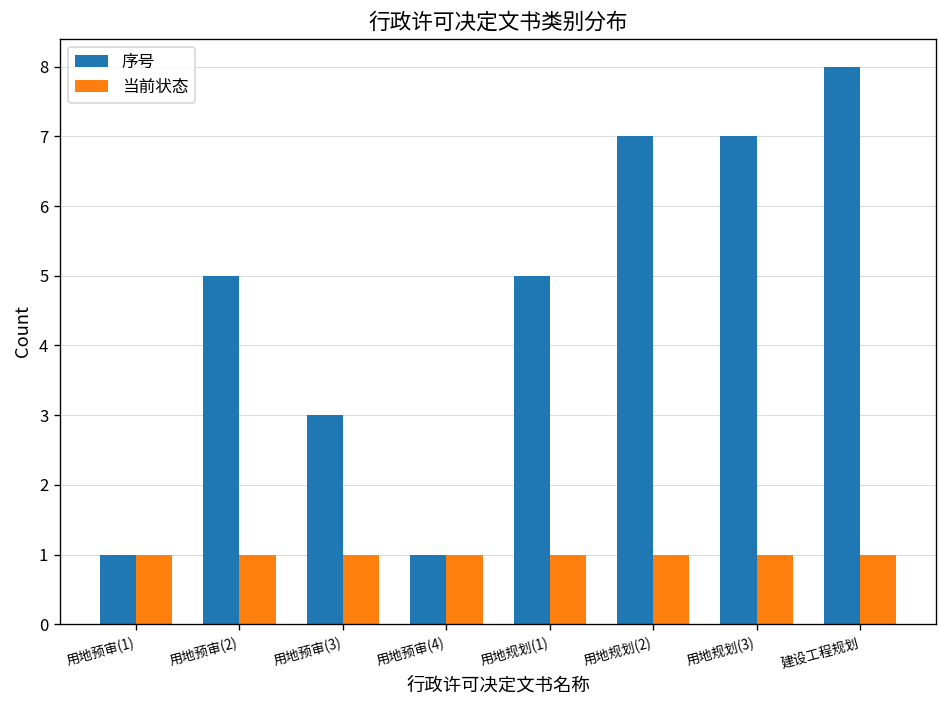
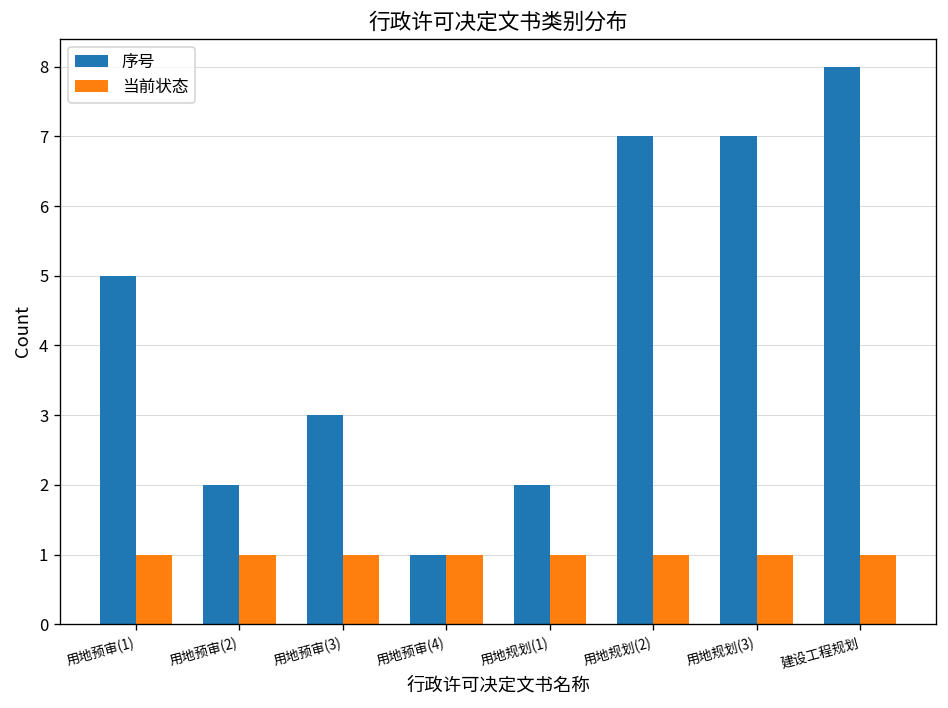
  {
    "序号": {
-     "用地预审(1)": 1,
-     "用地预审(2)": 5,
+     "用地预审(1)": 5,
+     "用地预审(2)": 2,
      "用地预审(3)": 3,
      "用地预审(4)": 1,
-     "用地规划(1)": 5,
+     "用地规划(1)": 2,
      "用地规划(2)": 7,
      "用地规划(3)": 7,
      "建设工程规划": 8
    },
    "当前状态": {
      "用地预审(1)": 1,
      "用地预审(2)": 1,
      "用地预审(3)": 1,
      "用地预审(4)": 1,
      "用地规划(1)": 1,
      "用地规划(2)": 1,
      "用地规划(3)": 1,
      "建设工程规划": 1
    }
  }
